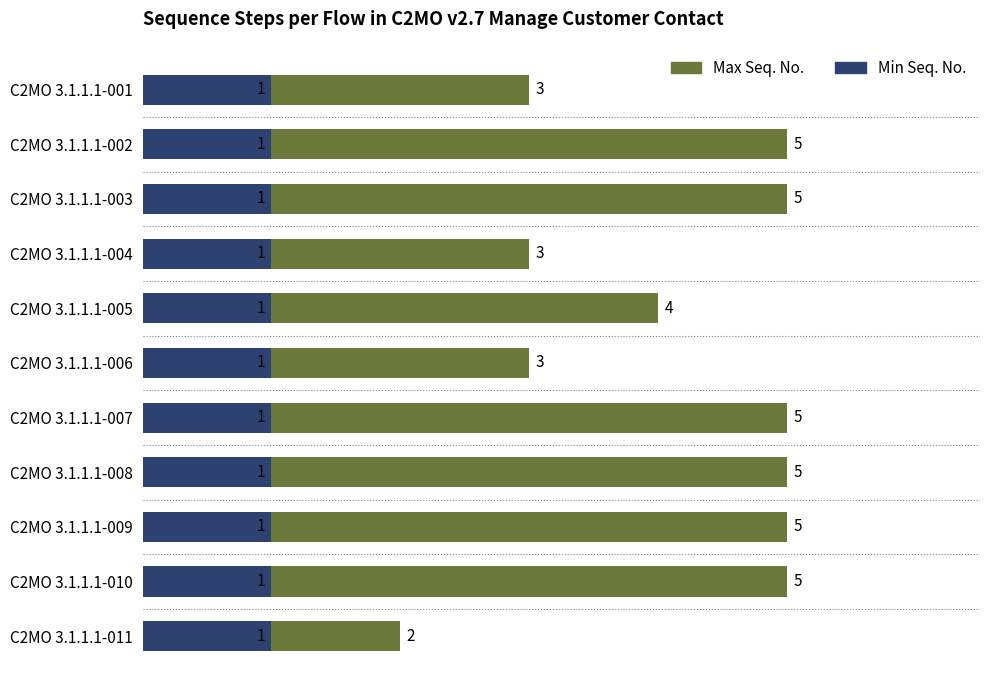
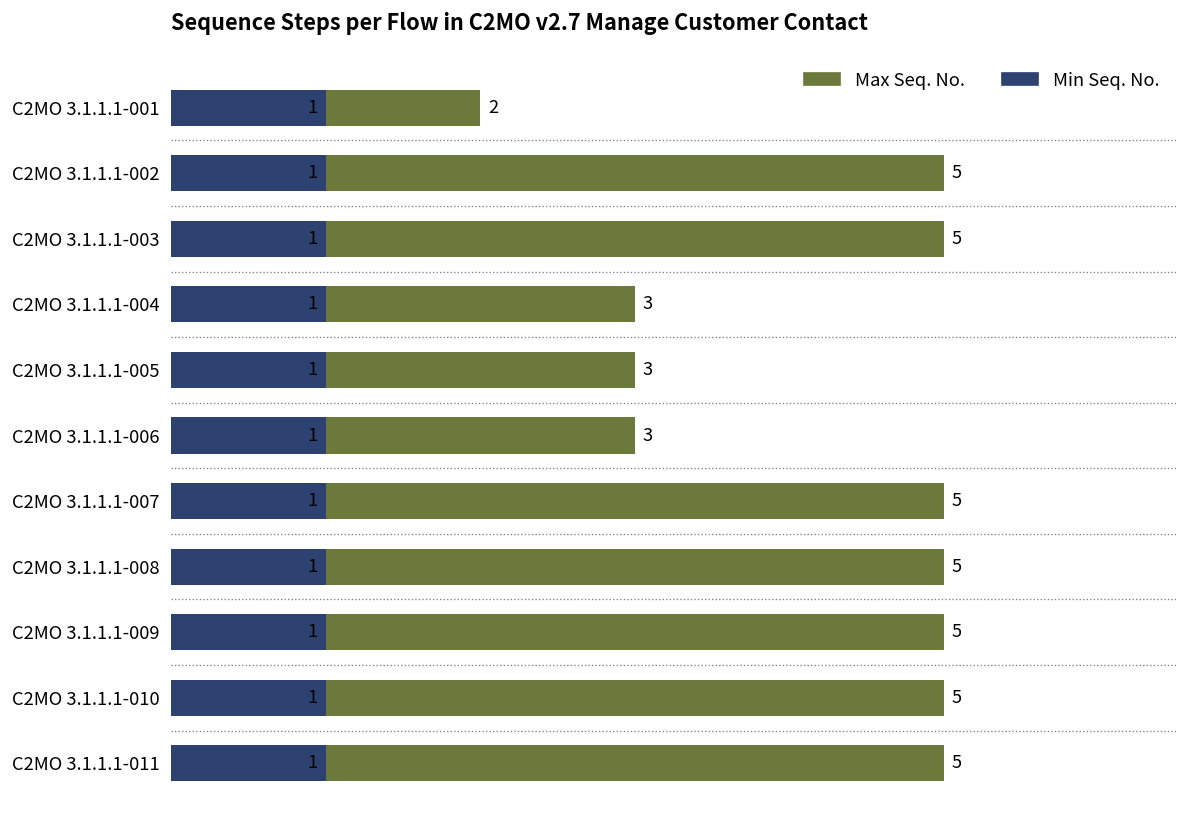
  {
    "Max Seq. No.": {
-     "C2MO 3.1.1.1-001": 3,
+     "C2MO 3.1.1.1-001": 2,
      "C2MO 3.1.1.1-002": 5,
      "C2MO 3.1.1.1-003": 5,
      "C2MO 3.1.1.1-004": 3,
-     "C2MO 3.1.1.1-005": 4,
+     "C2MO 3.1.1.1-005": 3,
      "C2MO 3.1.1.1-006": 3,
      "C2MO 3.1.1.1-007": 5,
      "C2MO 3.1.1.1-008": 5,
      "C2MO 3.1.1.1-009": 5,
      "C2MO 3.1.1.1-010": 5,
-     "C2MO 3.1.1.1-011": 2
+     "C2MO 3.1.1.1-011": 5
    }
  }
